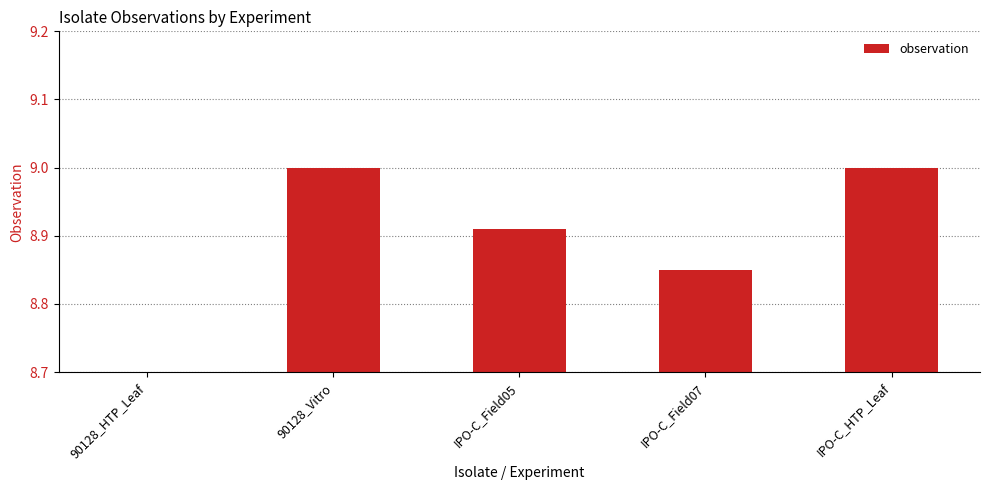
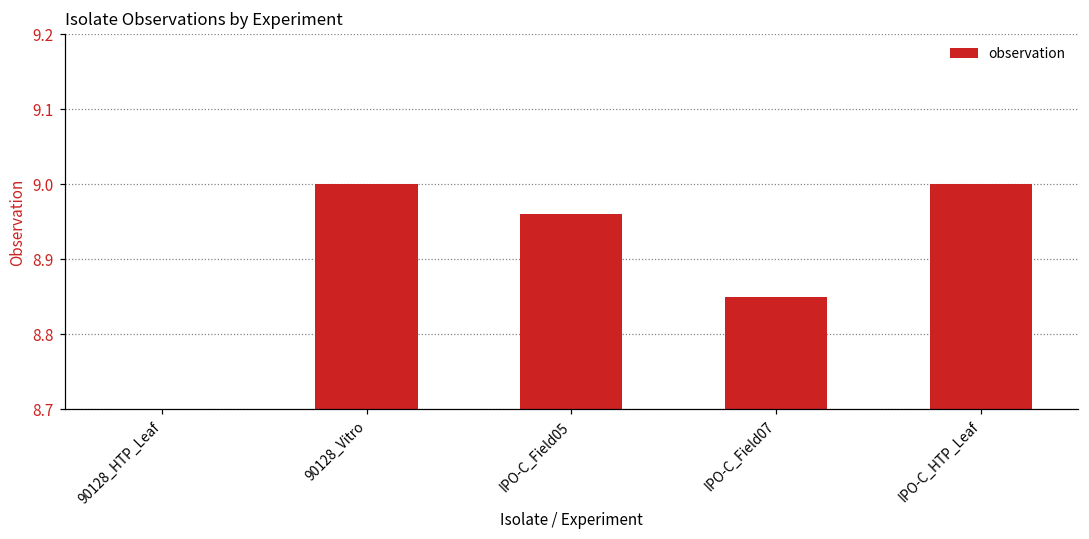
  {
    "90128_Vitro": 9.00,
-   "IPO-C_Field05": 8.91,
+   "IPO-C_Field05": 8.96,
    "IPO-C_Field07": 8.85,
    "IPO-C_HTP_Leaf": 9.00
  }
